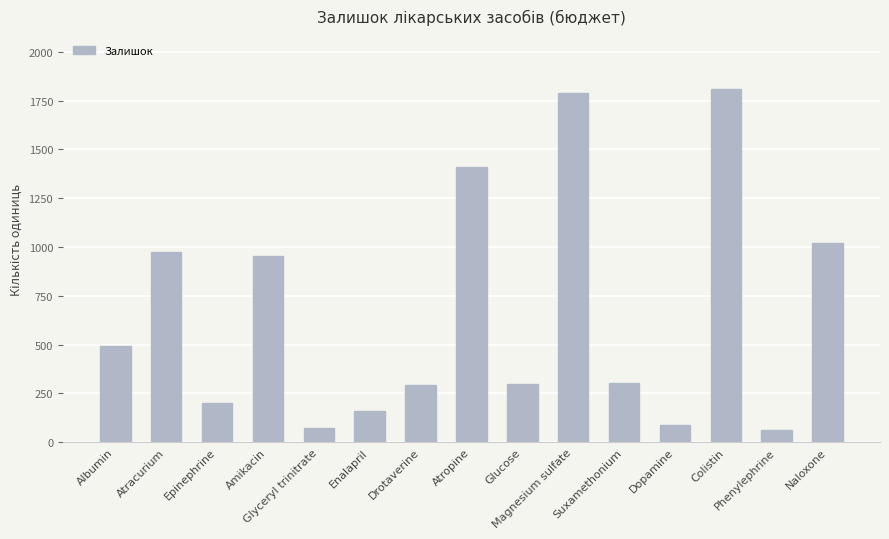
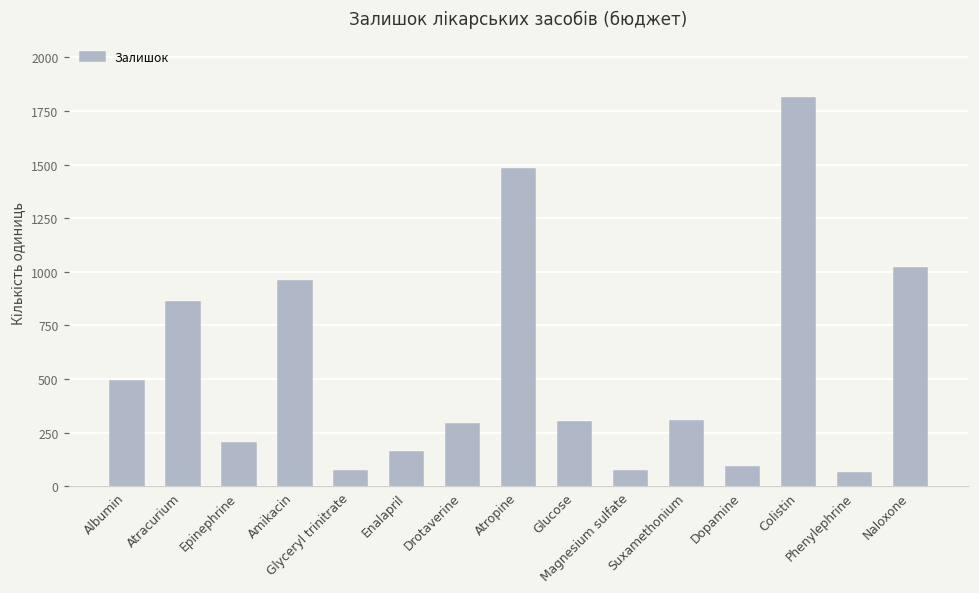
  {
    "Albumin": 490,
-   "Atracurium": 970,
+   "Atracurium": 860,
    "Epinephrine": 200,
    "Amikacin": 960,
    "Glyceryl trinitrate": 70,
    "Enalapril": 160,
    "Drotaverine": 290,
-   "Atropine": 1410,
+   "Atropine": 1480,
    "Glucose": 300,
-   "Magnesium sulfate": 1790,
+   "Magnesium sulfate": 70,
    "Suxamethonium": 310,
    "Dopamine": 90,
    "Colistin": 1810,
    "Phenylephrine": 60,
    "Naloxone": 1020
  }
